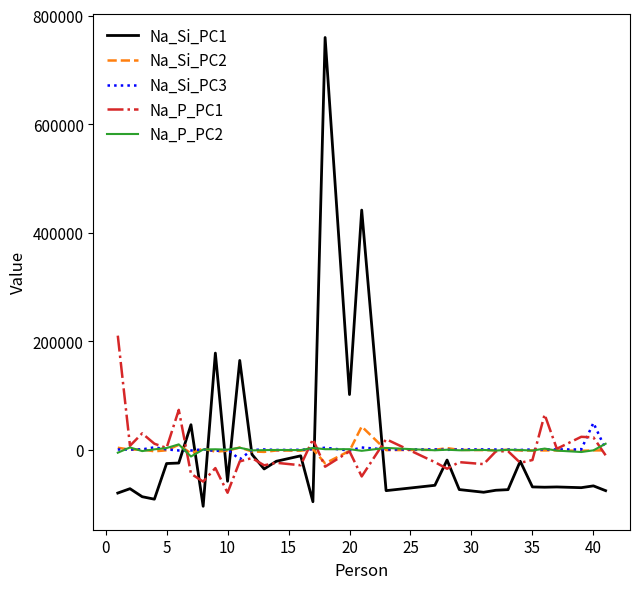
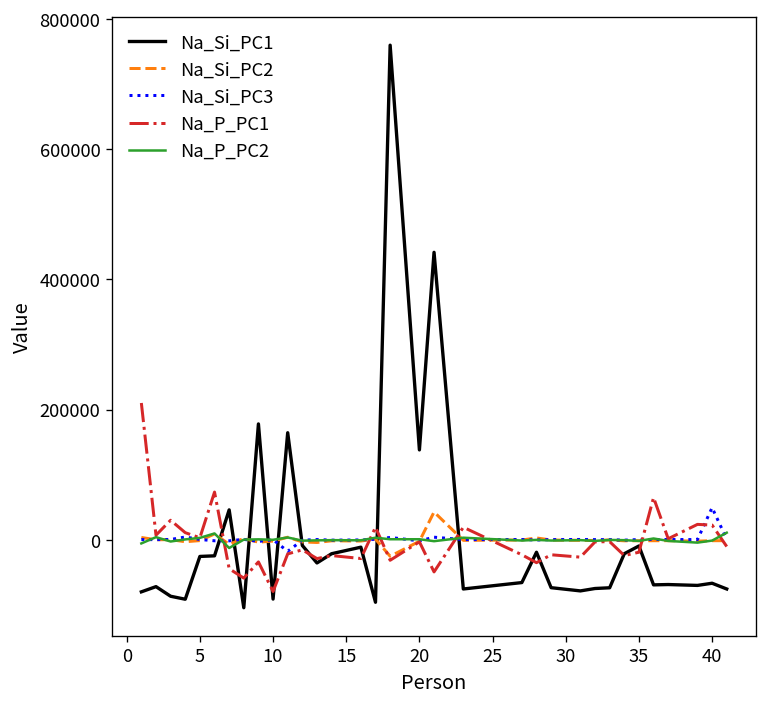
  {
    "Na_Si_PC1": {
      "5": -30000,
-     "10": -60000,
-     "20": 100000,
-     "35": -70000,
+     "10": -90000,
+     "20": 140000,
+     "35": -10000,
      "40": -70000
    },
    "Na_Si_PC3": {
      "40": 50000
    },
    "Na_P_PC1": {
      "10": -80000,
      "35": -20000,
      "40": 20000
    }
  }
